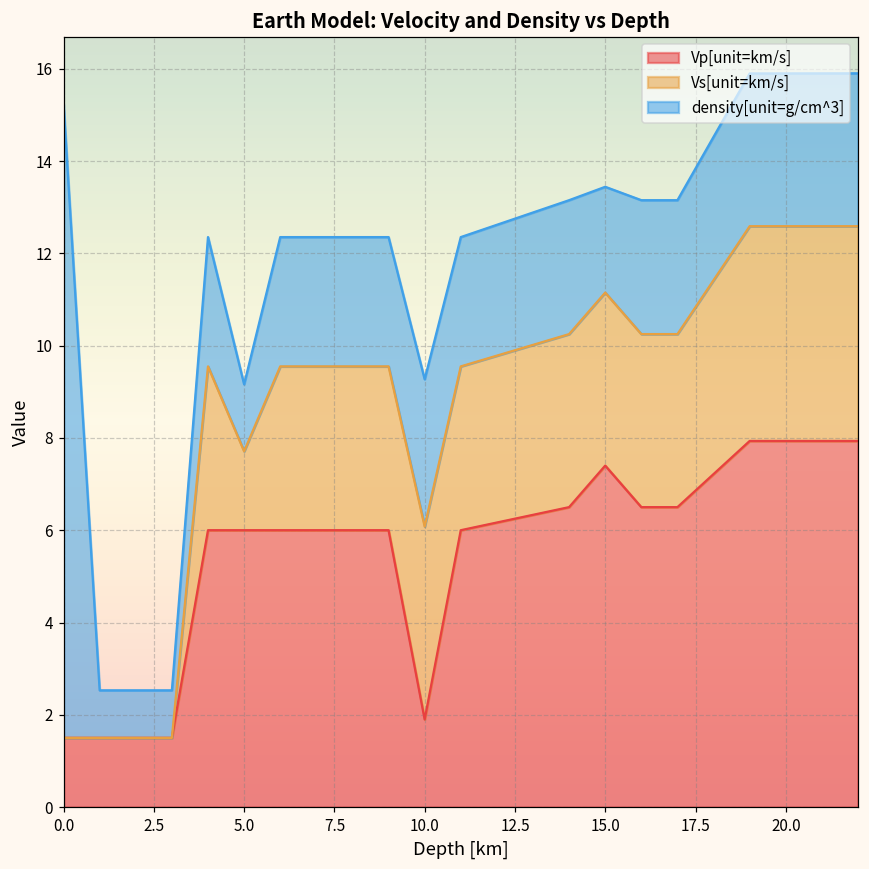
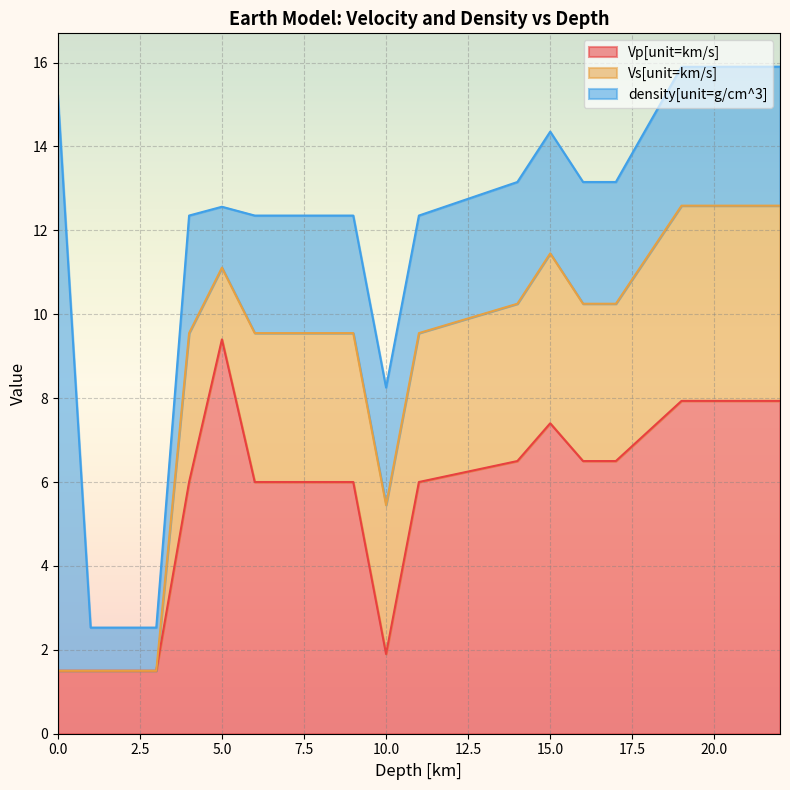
  {
    "Vp[unit=km/s]": {
-     "5.0": 6.0,
+     "5.0": 9.4,
      "10.0": 1.9,
      "15.0": 7.4,
      "20.0": 7.9
    },
    "Vs[unit=km/s]": {
      "5.0": 1.7,
-     "10.0": 4.2,
-     "15.0": 3.8,
+     "10.0": 3.5,
+     "15.0": 4.0,
      "20.0": 4.7
    },
    "density[unit=g/cm^3]": {
      "0.0": 13.7,
      "5.0": 1.5,
-     "10.0": 3.2,
-     "15.0": 2.3
+     "10.0": 2.8,
+     "15.0": 2.9
    }
  }
